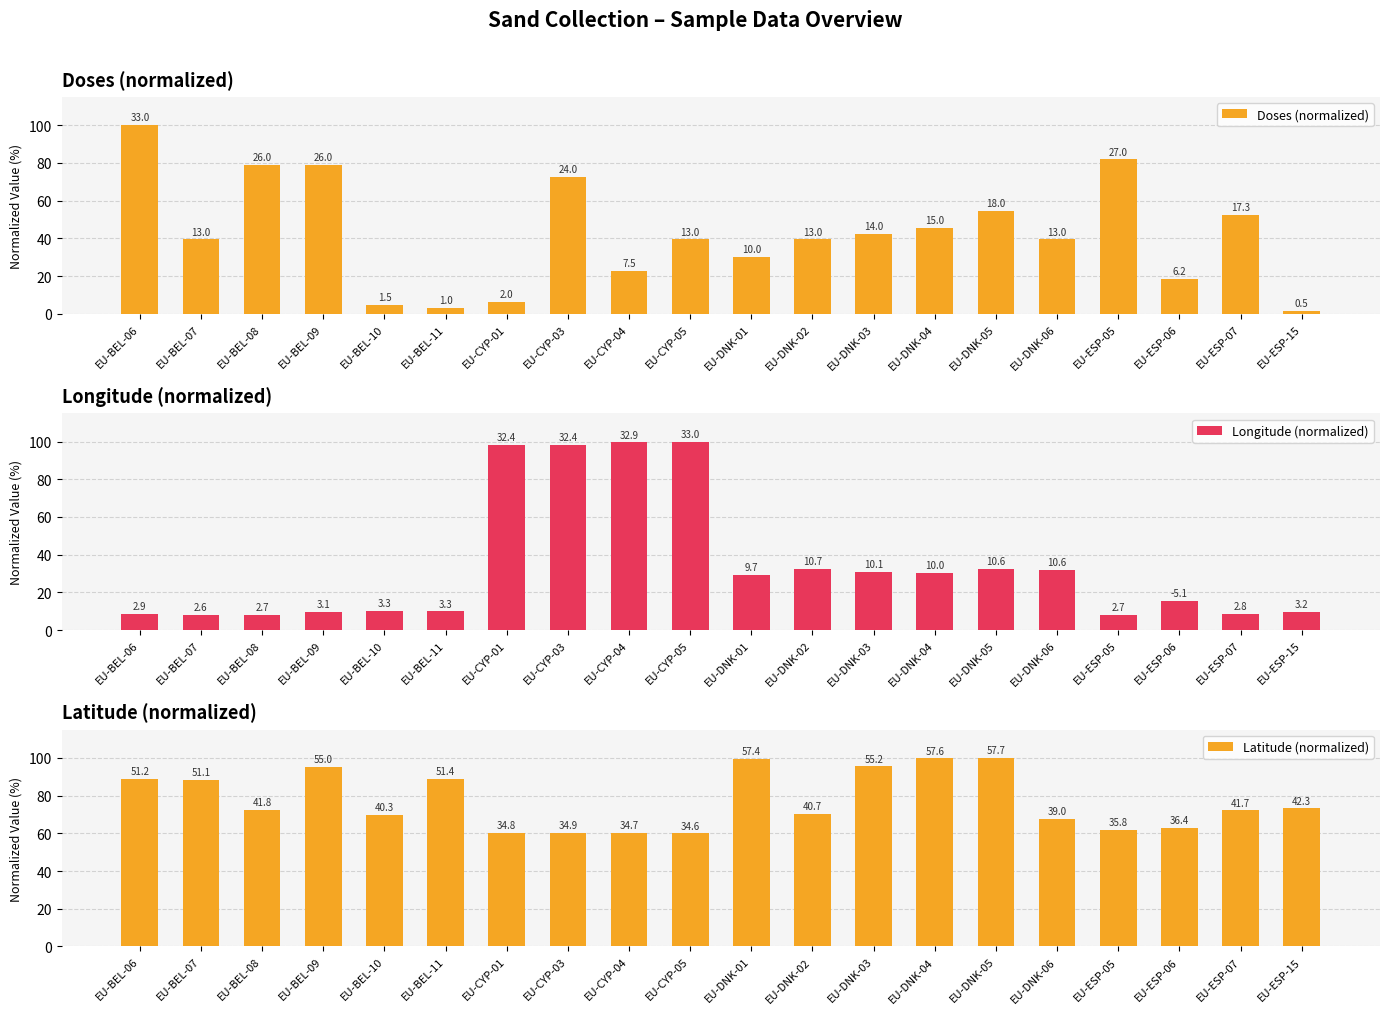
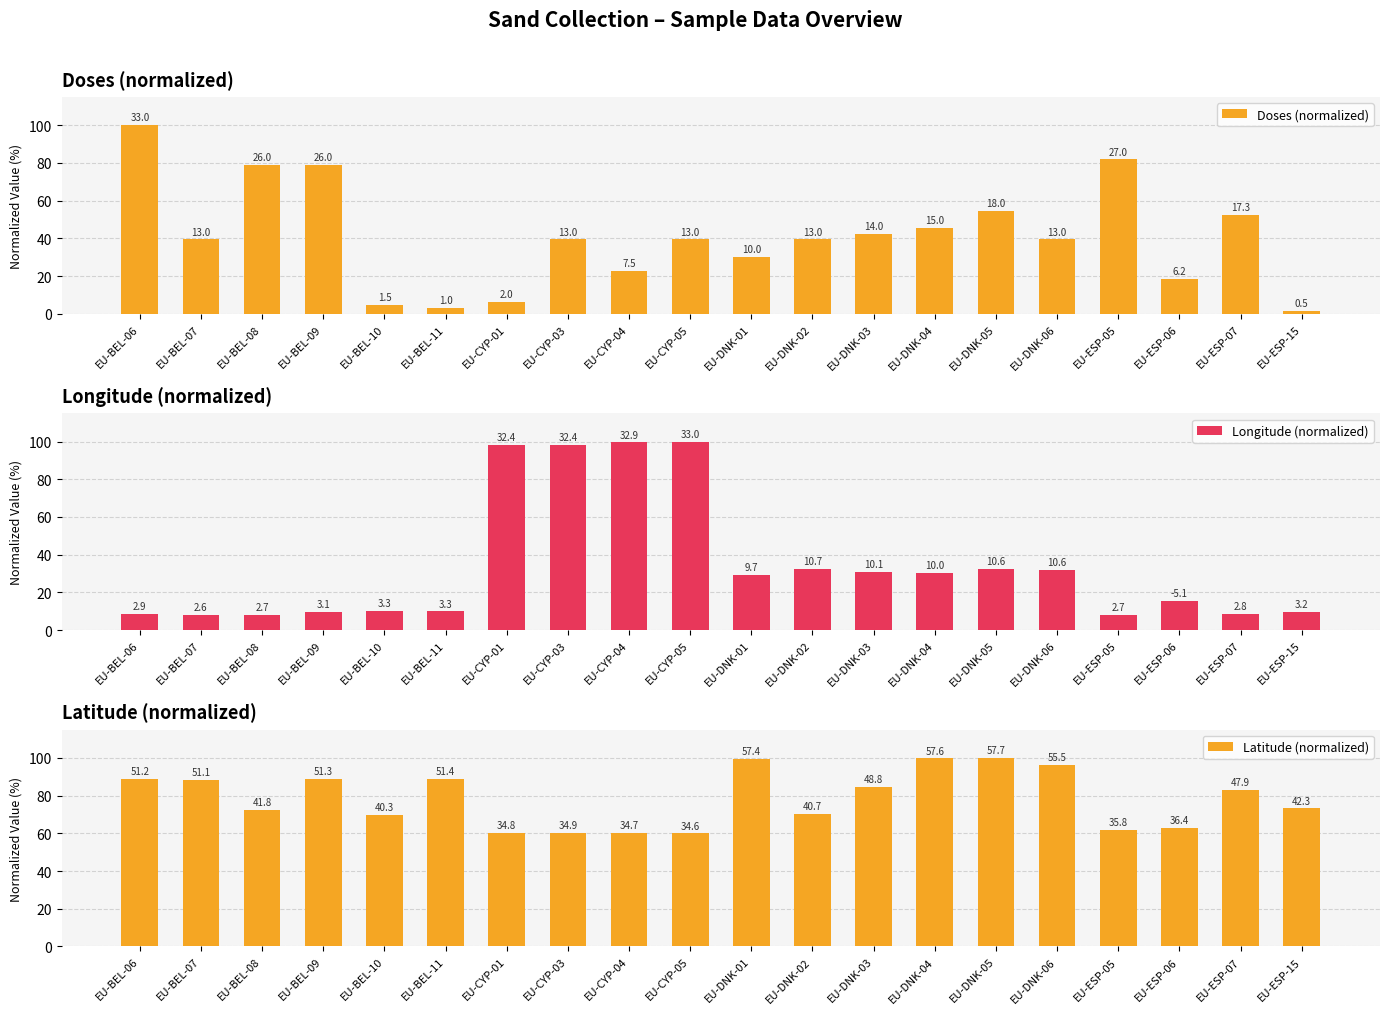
  {
    "Doses (normalized)": {
-     "EU-CYP-03": 24.0
+     "EU-CYP-03": 13.0
    },
    "Latitude (normalized)": {
-     "EU-BEL-09": 55.0,
-     "EU-DNK-03": 55.2,
-     "EU-DNK-06": 39.0,
-     "EU-ESP-07": 41.7
+     "EU-BEL-09": 51.3,
+     "EU-DNK-03": 48.8,
+     "EU-DNK-06": 55.5,
+     "EU-ESP-07": 47.9
    }
  }
